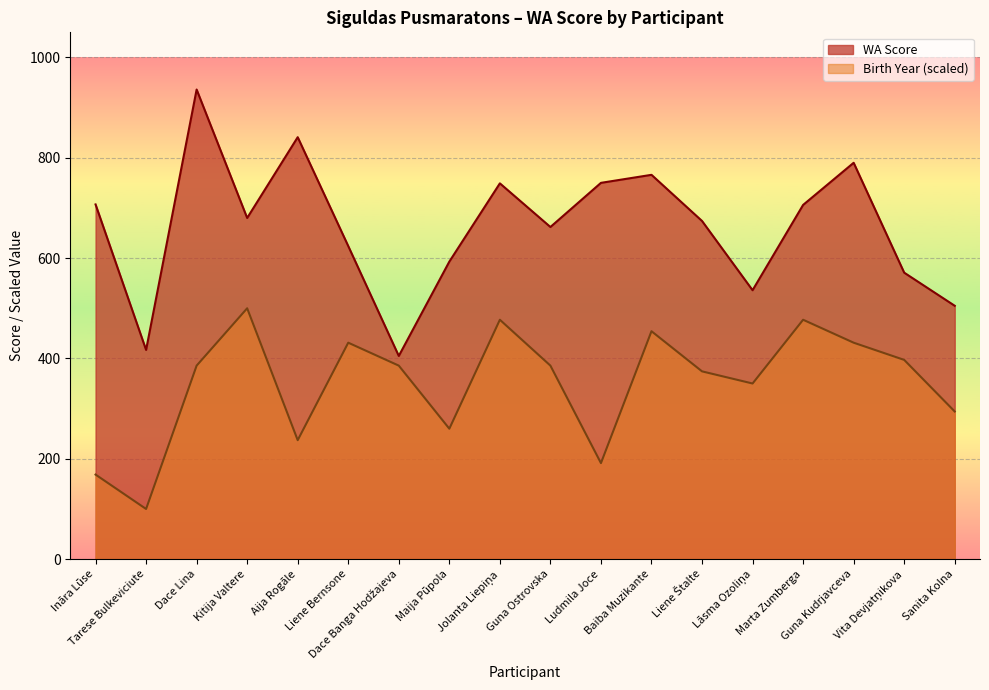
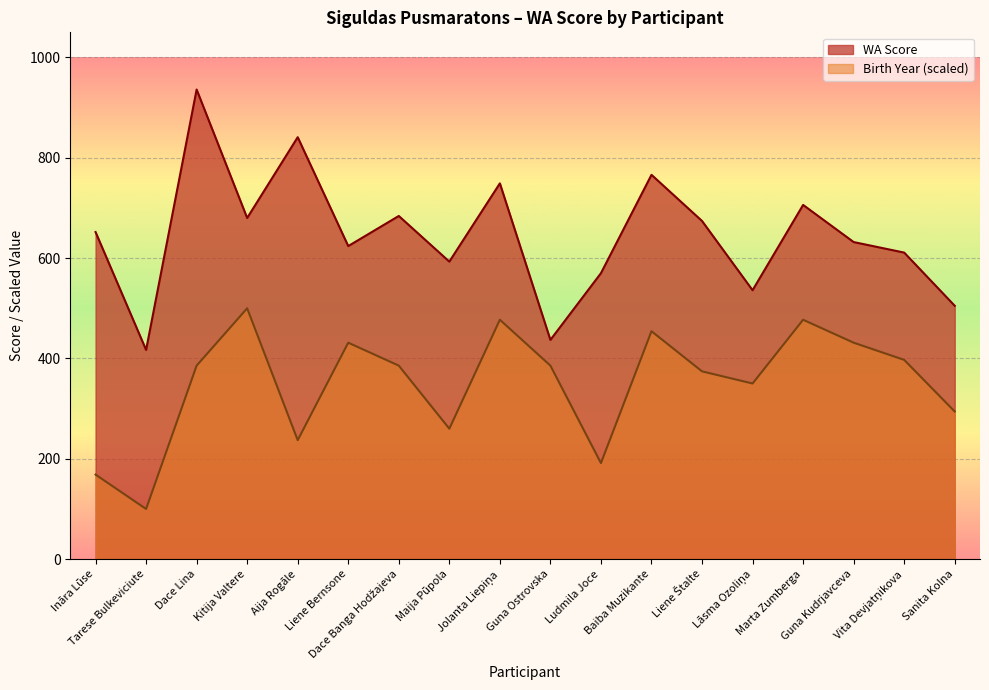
  {
    "WA Score": {
-     "Ināra Lūse": 710,
+     "Ināra Lūse": 650,
      "Tarese Bulkeviciute": 420,
      "Dace Lina": 940,
      "Kitija Valtere": 680,
      "Aija Rogāle": 840,
      "Liene Bernsone": 620,
-     "Dace Banga Hodžajeva": 410,
+     "Dace Banga Hodžajeva": 680,
      "Maija Pūpola": 590,
      "Jolanta Liepiņa": 750,
-     "Guna Ostrovska": 660,
-     "Ludmila Joce": 750,
+     "Guna Ostrovska": 440,
+     "Ludmila Joce": 570,
      "Baiba Muzikante": 770,
      "Liene Štalte": 670,
      "Lāsma Ozoliņa": 540,
      "Marta Zumberga": 710,
-     "Guna Kudrjavceva": 790,
-     "Vita Devjatņikova": 570,
+     "Guna Kudrjavceva": 630,
+     "Vita Devjatņikova": 610,
      "Sanita Kolna": 510
    },
    "Birth Year (scaled)": {
      "Ināra Lūse": 170,
      "Tarese Bulkeviciute": 100,
      "Dace Lina": 390,
      "Kitija Valtere": 500,
      "Aija Rogāle": 240,
      "Liene Bernsone": 430,
      "Dace Banga Hodžajeva": 390,
      "Maija Pūpola": 260,
      "Jolanta Liepiņa": 480,
      "Guna Ostrovska": 390,
      "Ludmila Joce": 190,
      "Baiba Muzikante": 450,
      "Liene Štalte": 370,
      "Lāsma Ozoliņa": 350,
      "Marta Zumberga": 480,
      "Guna Kudrjavceva": 430,
      "Vita Devjatņikova": 400,
      "Sanita Kolna": 290
    }
  }
